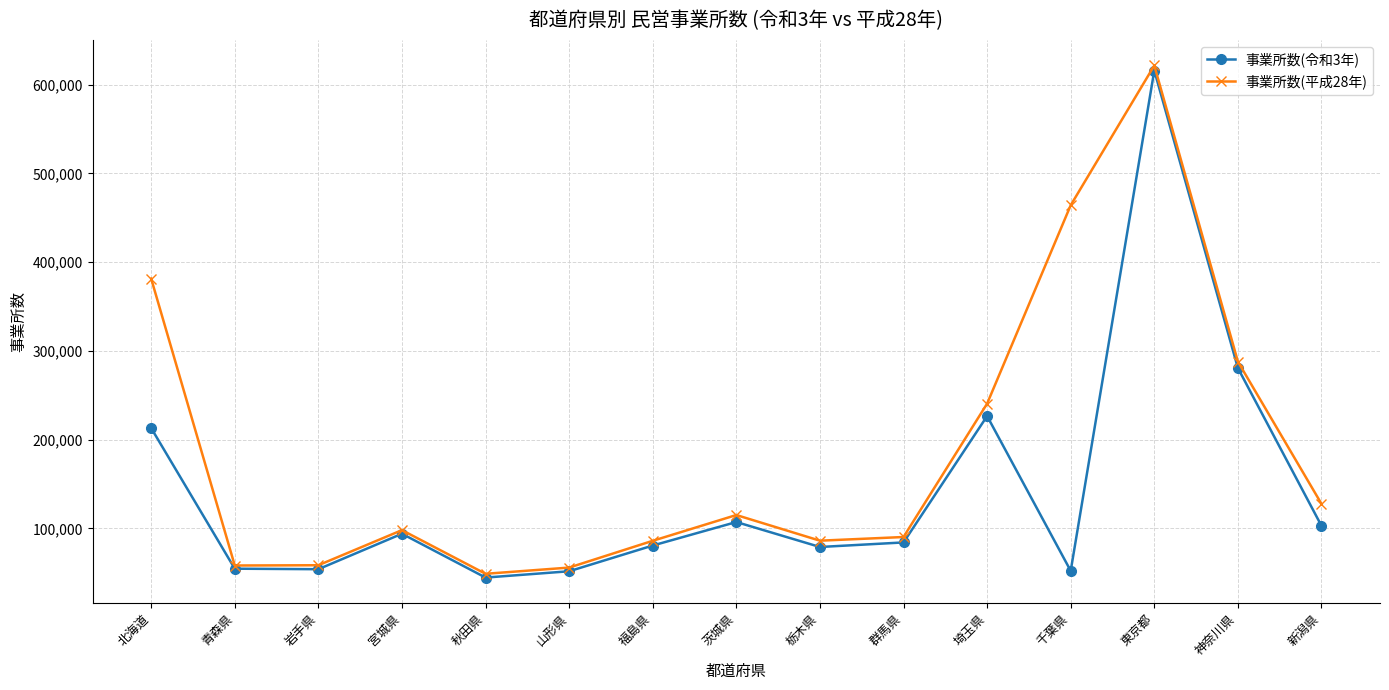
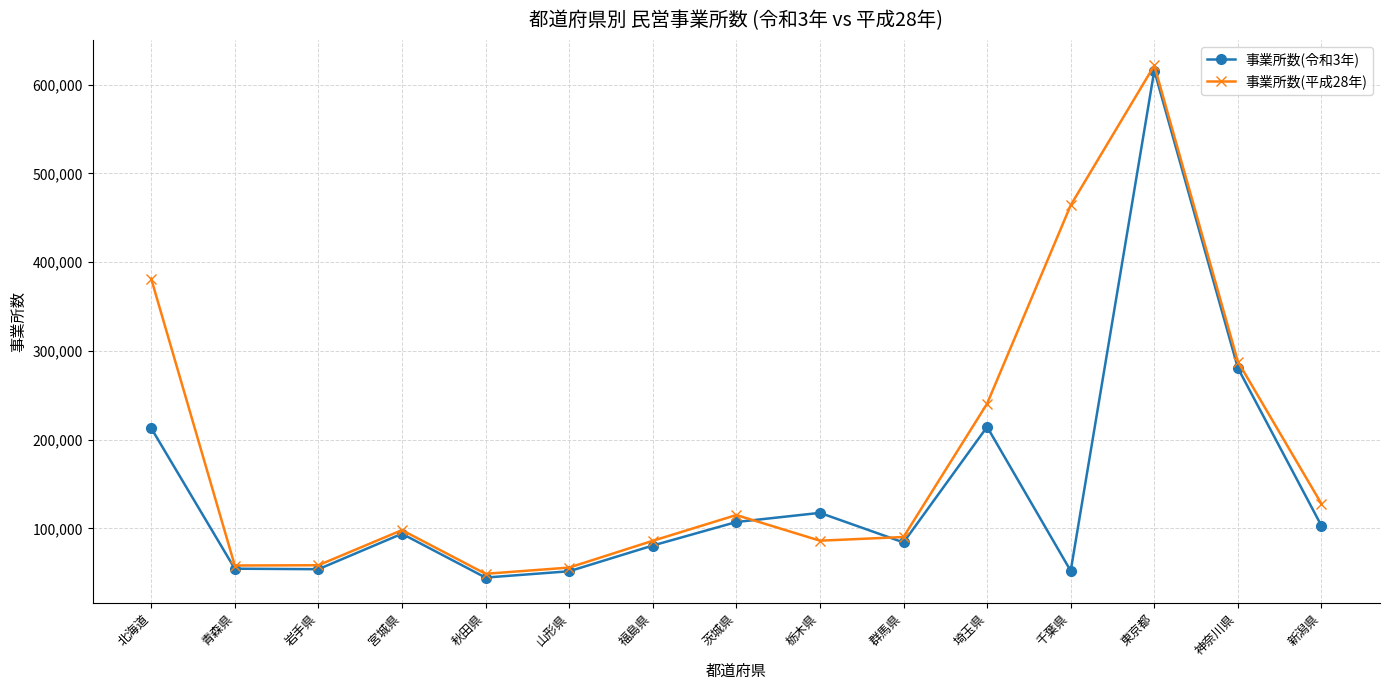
  {
    "事業所数(令和3年)": {
      "北海道": "210,000",
      "青森県": "50,000",
      "岩手県": "50,000",
      "宮城県": "90,000",
      "秋田県": "40,000",
      "山形県": "50,000",
      "福島県": "80,000",
      "茨城県": "110,000",
-     "栃木県": "80,000",
+     "栃木県": "120,000",
      "群馬県": "80,000",
-     "埼玉県": "230,000",
+     "埼玉県": "210,000",
      "千葉県": "50,000",
      "東京都": "620,000",
      "神奈川県": "280,000",
      "新潟県": "100,000"
    },
    "事業所数(平成28年)": {
      "北海道": "380,000",
      "青森県": "60,000",
      "岩手県": "60,000",
      "宮城県": "100,000",
      "秋田県": "50,000",
      "山形県": "60,000",
      "福島県": "90,000",
      "茨城県": "120,000",
      "栃木県": "90,000",
      "群馬県": "90,000",
      "埼玉県": "240,000",
      "千葉県": "460,000",
      "東京都": "620,000",
      "神奈川県": "290,000",
      "新潟県": "130,000"
    }
  }
